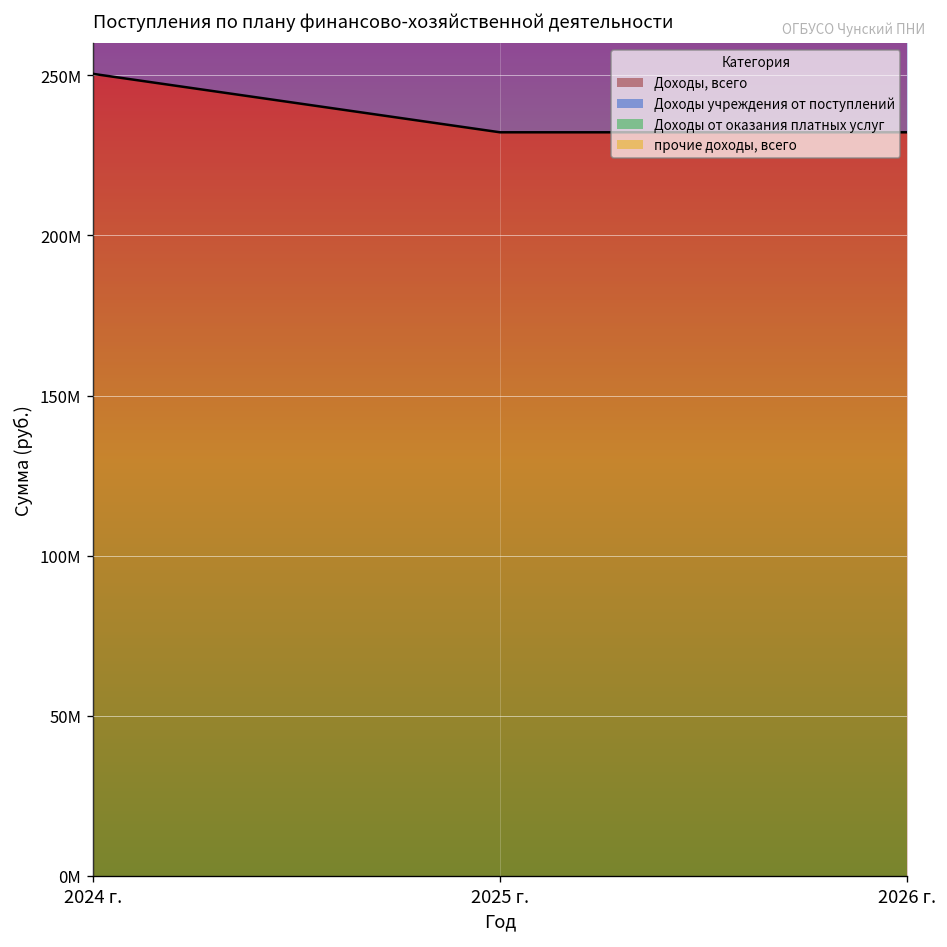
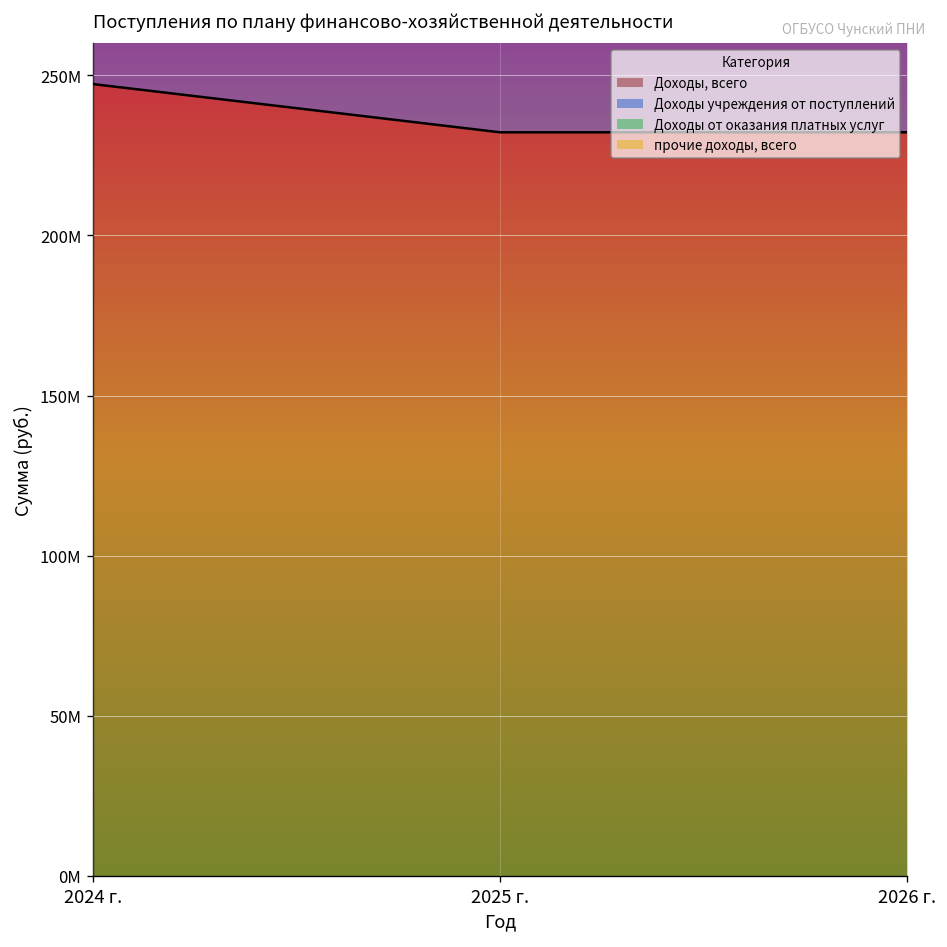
  {
    "Доходы, всего": {
-     "2024 г.": 250000000,
+     "2024 г.": 247000000,
      "2025 г.": 232000000,
      "2026 г.": 232000000
    }
  }
